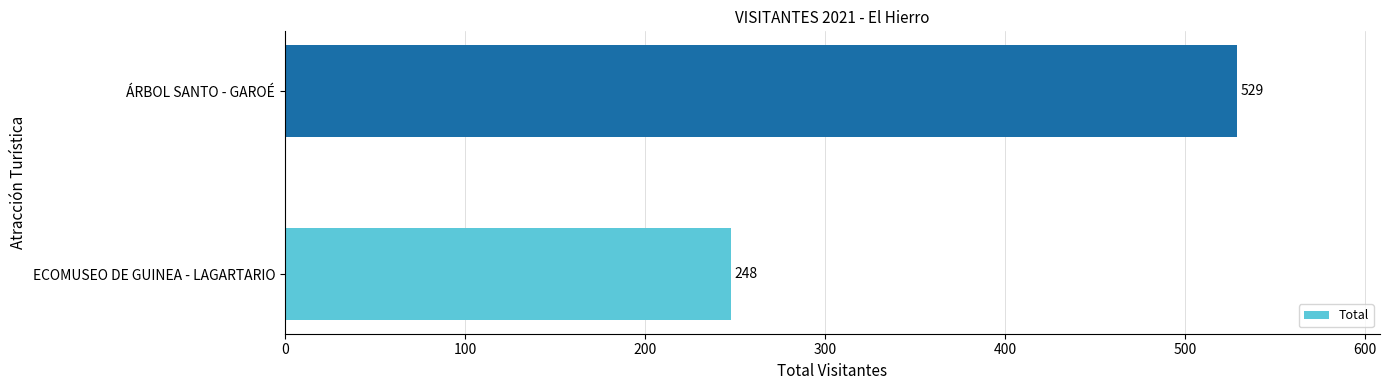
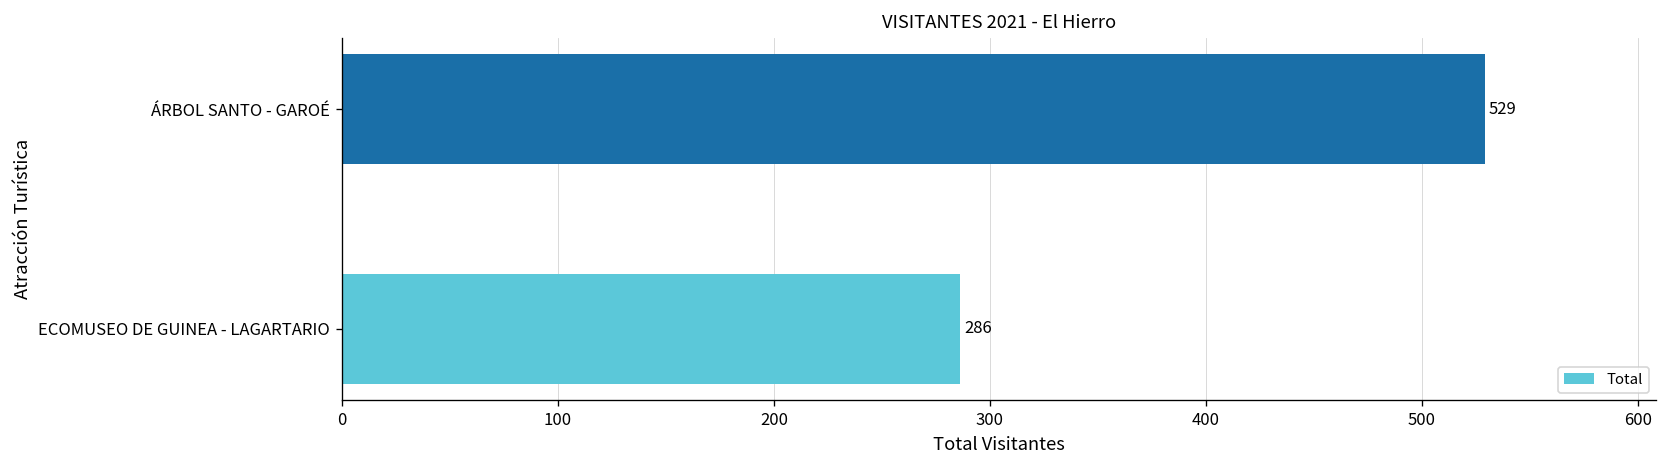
  {
    "ÁRBOL SANTO - GAROÉ": 529,
-   "ECOMUSEO DE GUINEA - LAGARTARIO": 248
+   "ECOMUSEO DE GUINEA - LAGARTARIO": 286
  }
